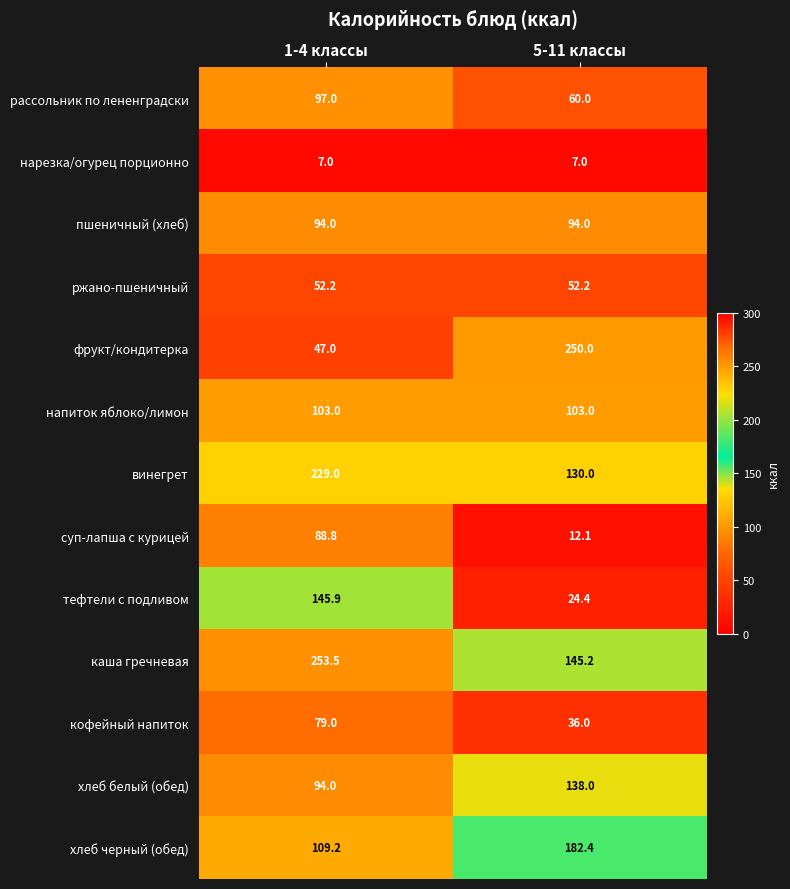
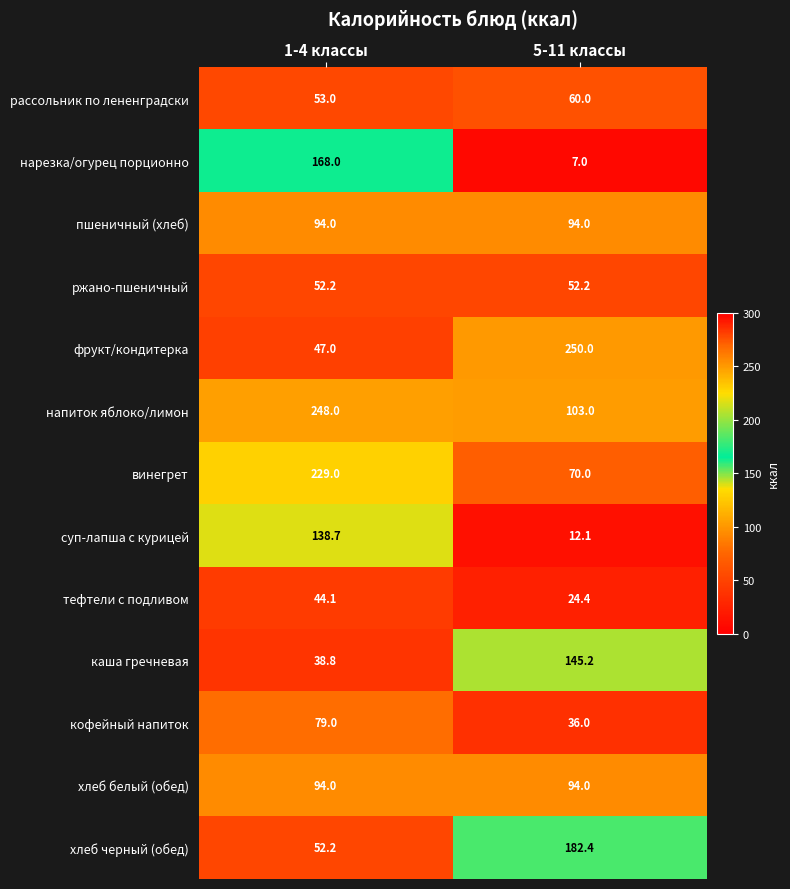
  {
    "рассольник по лененградски": {
-     "1-4 классы": 97.0,
+     "1-4 классы": 53.0,
      "5-11 классы": 60.0
    },
    "нарезка/огурец порционно": {
-     "1-4 классы": 7.0,
+     "1-4 классы": 168.0,
      "5-11 классы": 7.0
    },
    "пшеничный (хлеб)": {
      "1-4 классы": 94.0,
      "5-11 классы": 94.0
    },
    "ржано-пшеничный": {
      "1-4 классы": 52.2,
      "5-11 классы": 52.2
    },
    "фрукт/кондитерка": {
      "1-4 классы": 47.0,
      "5-11 классы": 250.0
    },
    "напиток яблоко/лимон": {
-     "1-4 классы": 103.0,
+     "1-4 классы": 248.0,
      "5-11 классы": 103.0
    },
    "винегрет": {
      "1-4 классы": 229.0,
-     "5-11 классы": 130.0
+     "5-11 классы": 70.0
    },
    "суп-лапша с курицей": {
-     "1-4 классы": 88.8,
+     "1-4 классы": 138.7,
      "5-11 классы": 12.1
    },
    "тефтели с подливом": {
-     "1-4 классы": 145.9,
+     "1-4 классы": 44.1,
      "5-11 классы": 24.4
    },
    "каша гречневая": {
-     "1-4 классы": 253.5,
+     "1-4 классы": 38.8,
      "5-11 классы": 145.2
    },
    "кофейный напиток": {
      "1-4 классы": 79.0,
      "5-11 классы": 36.0
    },
    "хлеб белый (обед)": {
      "1-4 классы": 94.0,
-     "5-11 классы": 138.0
+     "5-11 классы": 94.0
    },
    "хлеб черный (обед)": {
-     "1-4 классы": 109.2,
+     "1-4 классы": 52.2,
      "5-11 классы": 182.4
    }
  }
